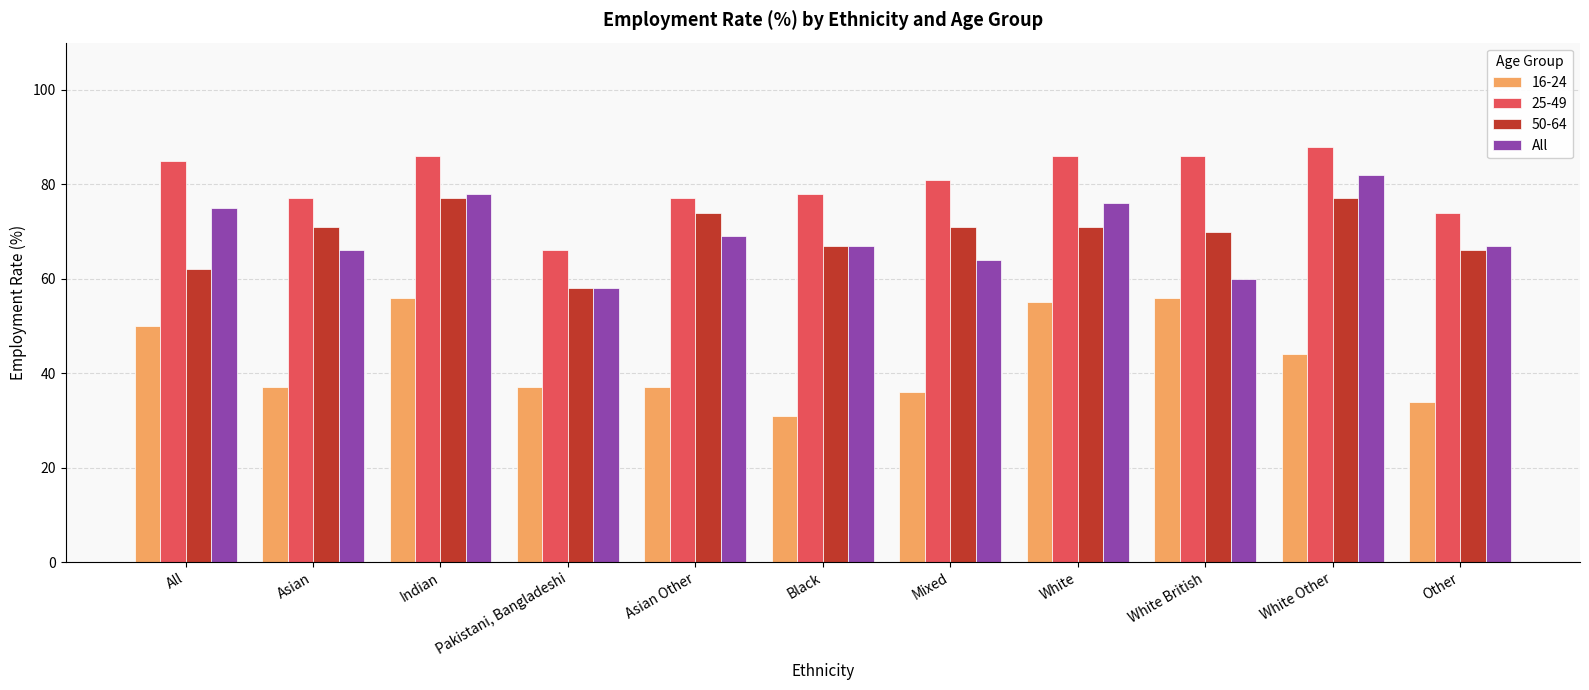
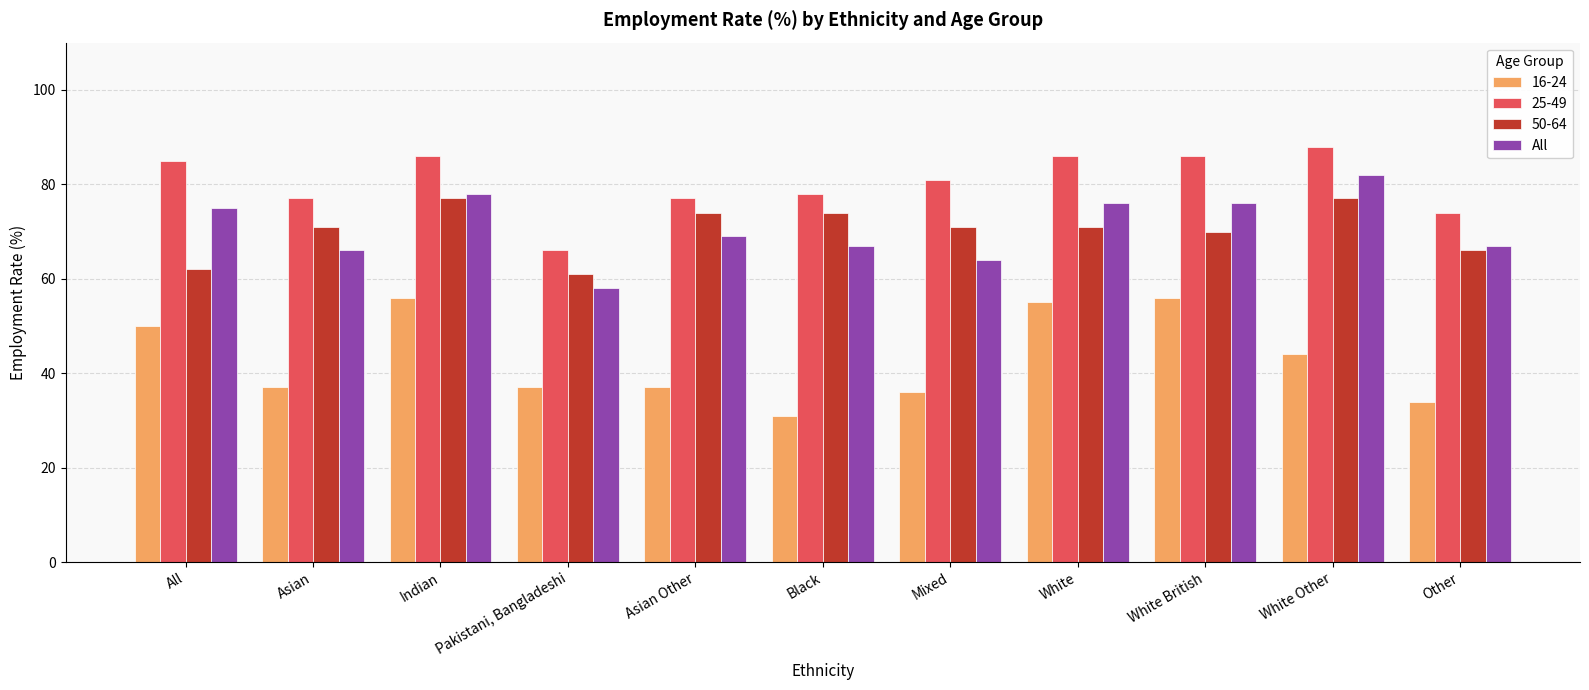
  {
    "16-24": {
      "All": 50,
      "Asian": 37,
      "Indian": 56,
      "Pakistani, Bangladeshi": 37,
      "Asian Other": 37,
      "Black": 31,
      "Mixed": 36,
      "White": 55,
      "White British": 56,
      "White Other": 44,
      "Other": 34
    },
    "25-49": {
      "All": 85,
      "Asian": 77,
      "Indian": 86,
      "Pakistani, Bangladeshi": 66,
      "Asian Other": 77,
      "Black": 78,
      "Mixed": 81,
      "White": 86,
      "White British": 86,
      "White Other": 88,
      "Other": 74
    },
    "50-64": {
      "All": 62,
      "Asian": 71,
      "Indian": 77,
-     "Pakistani, Bangladeshi": 58,
+     "Pakistani, Bangladeshi": 61,
      "Asian Other": 74,
-     "Black": 67,
+     "Black": 74,
      "Mixed": 71,
      "White": 71,
      "White British": 70,
      "White Other": 77,
      "Other": 66
    },
    "All": {
      "All": 75,
      "Asian": 66,
      "Indian": 78,
      "Pakistani, Bangladeshi": 58,
      "Asian Other": 69,
      "Black": 67,
      "Mixed": 64,
      "White": 76,
-     "White British": 60,
+     "White British": 76,
      "White Other": 82,
      "Other": 67
    }
  }
